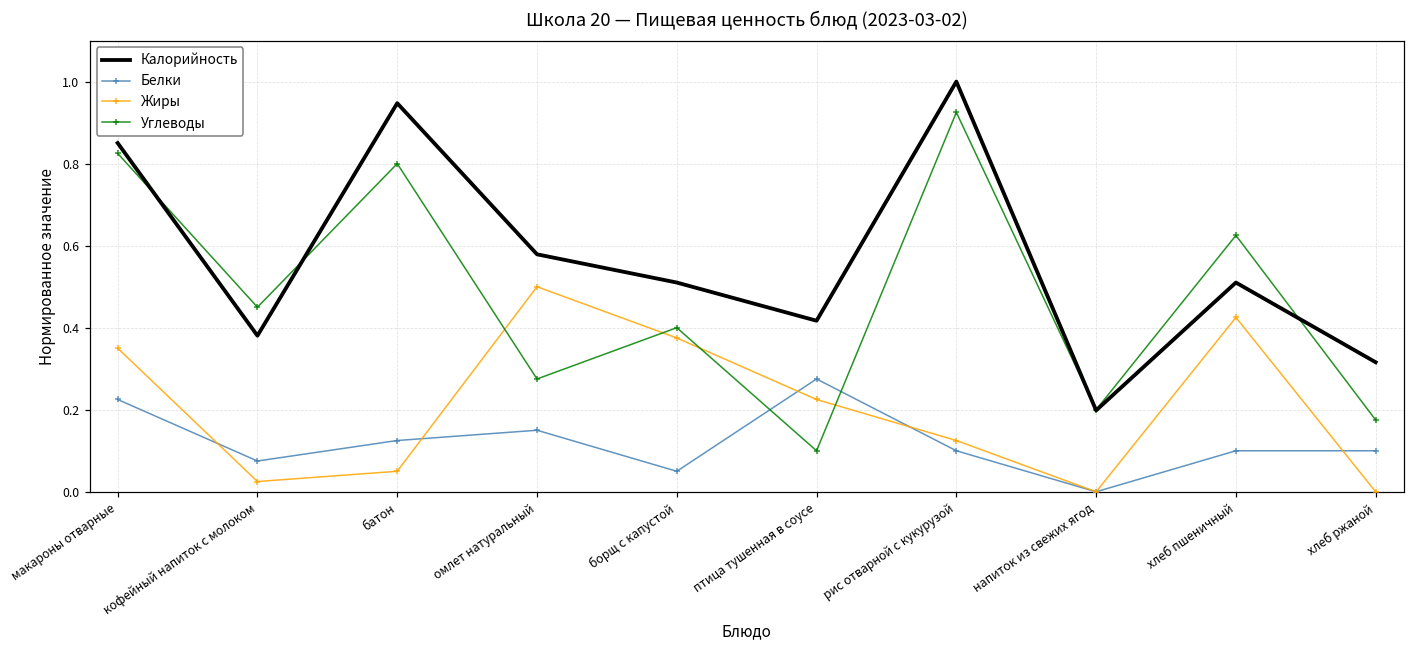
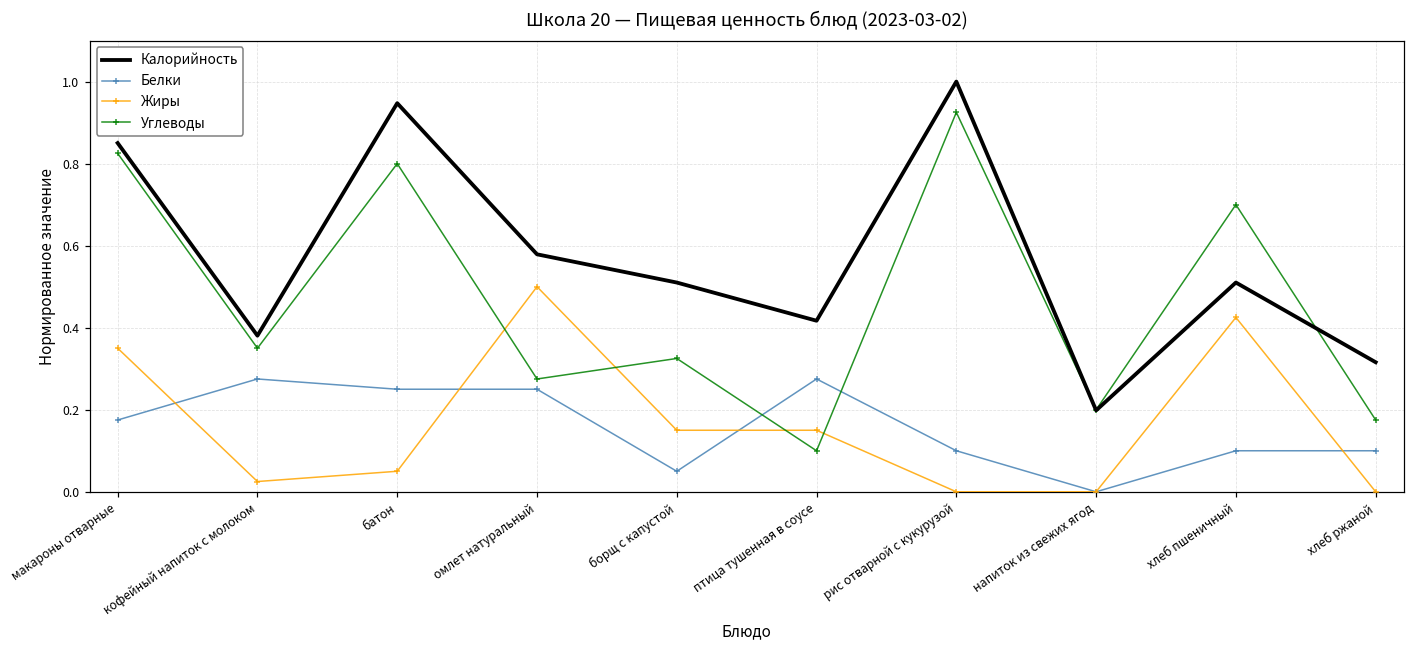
  {
    "Калорийность": {
      "макароны отварные": 0.85,
      "кофейный напиток с молоком": 0.38,
      "батон": 0.95,
      "омлет натуральный": 0.58,
      "борщ с капустой": 0.51,
      "птица тушенная в соусе": 0.42,
      "рис отварной с кукурузой": 1.00,
      "хлеб пшеничный": 0.51,
      "хлеб ржаной": 0.32
    },
    "Белки": {
-     "макароны отварные": 0.23,
-     "кофейный напиток с молоком": 0.08,
-     "батон": 0.13,
-     "омлет натуральный": 0.15,
+     "макароны отварные": 0.18,
+     "кофейный напиток с молоком": 0.28,
+     "батон": 0.25,
+     "омлет натуральный": 0.25,
      "борщ с капустой": 0.05,
      "птица тушенная в соусе": 0.28,
      "рис отварной с кукурузой": 0.10,
      "хлеб пшеничный": 0.10,
      "хлеб ржаной": 0.10
    },
    "Жиры": {
      "макароны отварные": 0.35,
      "кофейный напиток с молоком": 0.03,
      "батон": 0.05,
      "омлет натуральный": 0.50,
-     "борщ с капустой": 0.38,
-     "птица тушенная в соусе": 0.23,
-     "рис отварной с кукурузой": 0.13,
+     "борщ с капустой": 0.15,
+     "птица тушенная в соусе": 0.15,
+     "рис отварной с кукурузой": 0.00,
      "хлеб пшеничный": 0.43,
      "хлеб ржаной": 0.00
    },
    "Углеводы": {
      "макароны отварные": 0.83,
-     "кофейный напиток с молоком": 0.45,
+     "кофейный напиток с молоком": 0.35,
      "батон": 0.80,
      "омлет натуральный": 0.28,
-     "борщ с капустой": 0.40,
+     "борщ с капустой": 0.33,
      "птица тушенная в соусе": 0.10,
      "рис отварной с кукурузой": 0.93,
-     "хлеб пшеничный": 0.63,
+     "хлеб пшеничный": 0.70,
      "хлеб ржаной": 0.18
    }
  }
